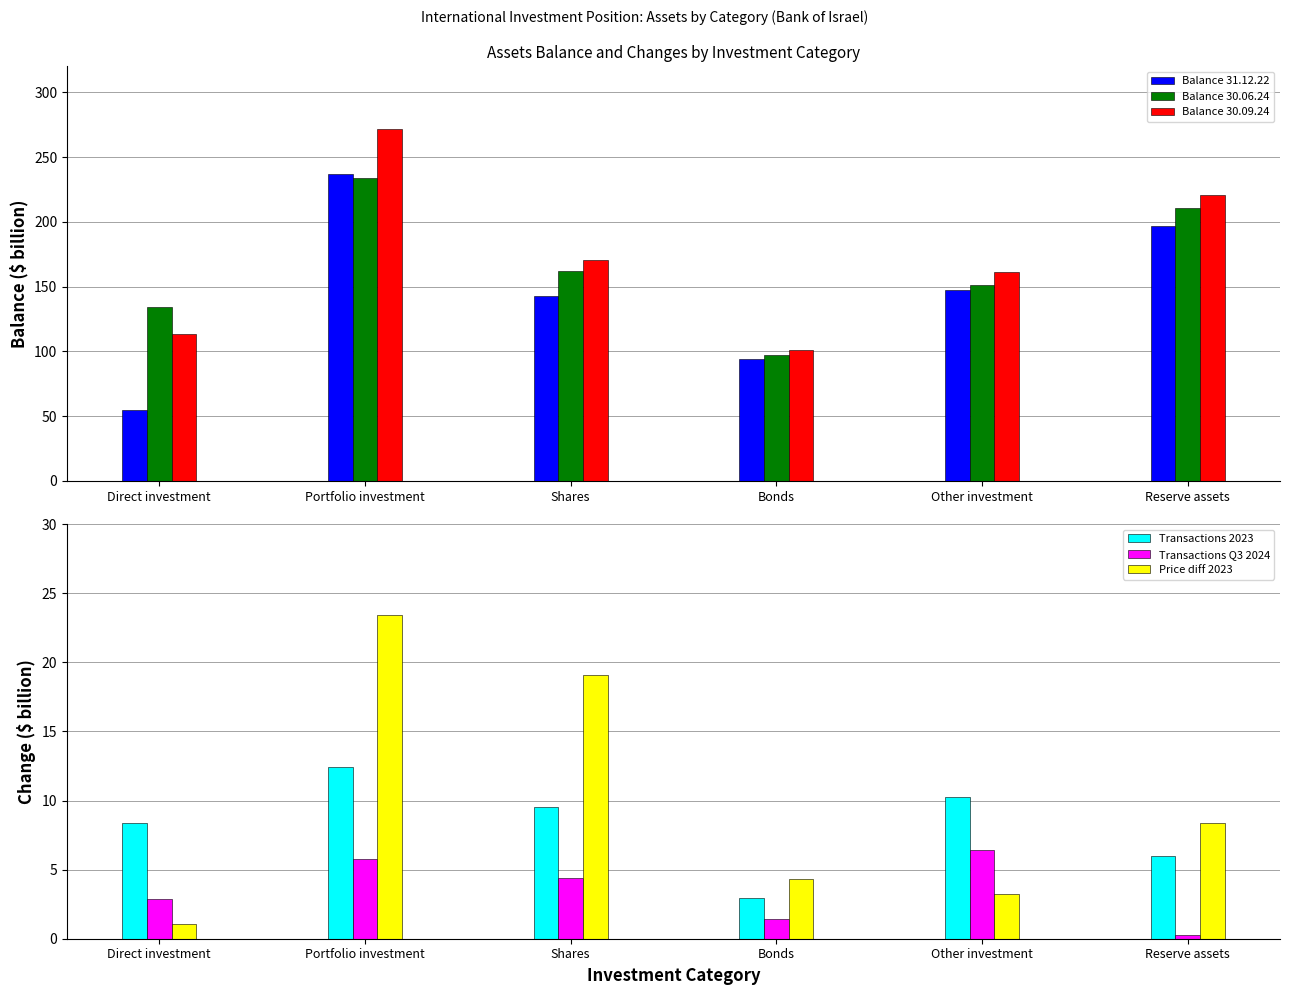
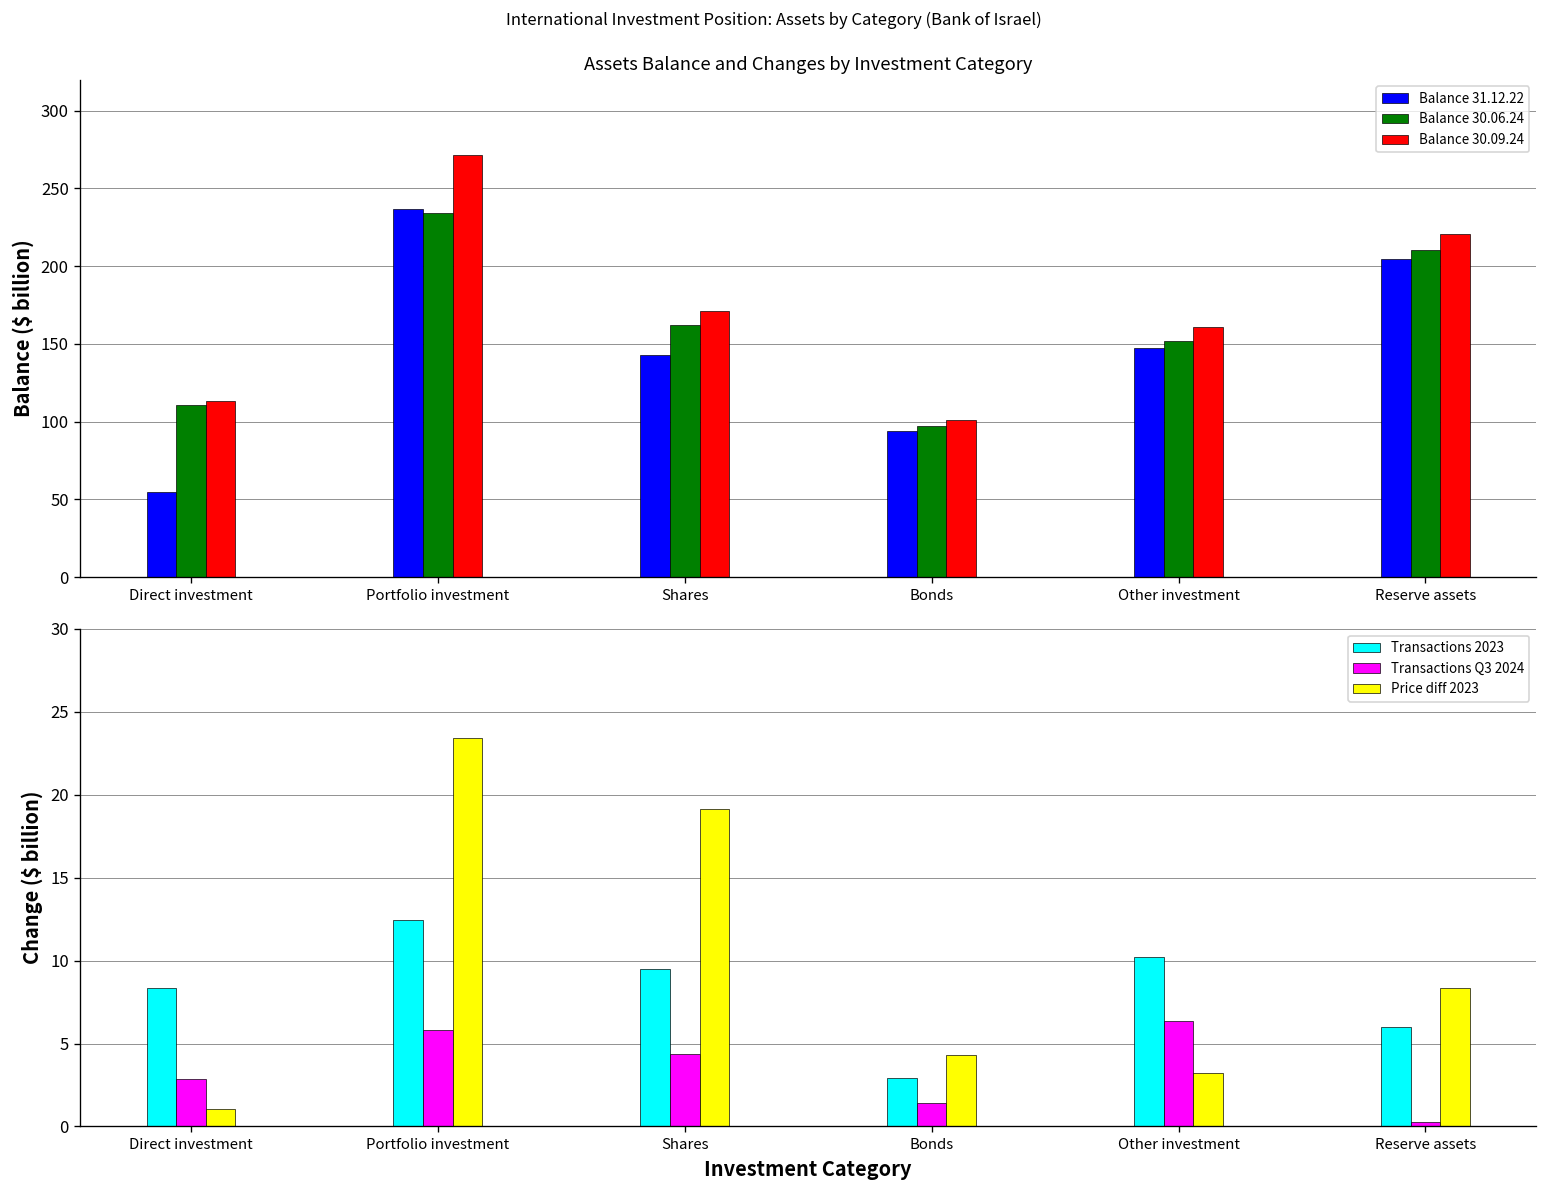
  {
    "Assets Balance and Changes by Investment Category": {
      "Balance 31.12.22": {
        "Direct investment": 55,
        "Portfolio investment": 237,
        "Shares": 143,
        "Bonds": 94,
        "Other investment": 147,
-       "Reserve assets": 197
+       "Reserve assets": 205
      },
      "Balance 30.06.24": {
-       "Direct investment": 134,
+       "Direct investment": 110,
        "Portfolio investment": 234,
        "Shares": 162,
        "Bonds": 97,
        "Other investment": 152,
        "Reserve assets": 210
      },
      "Balance 30.09.24": {
        "Direct investment": 113,
        "Portfolio investment": 272,
        "Shares": 171,
        "Bonds": 101,
        "Other investment": 161,
        "Reserve assets": 220
      }
    }
  }
